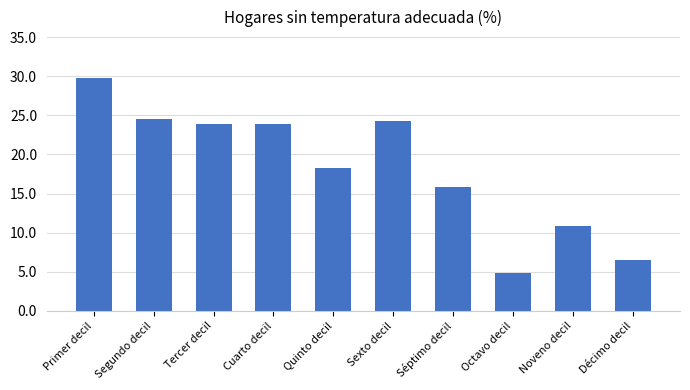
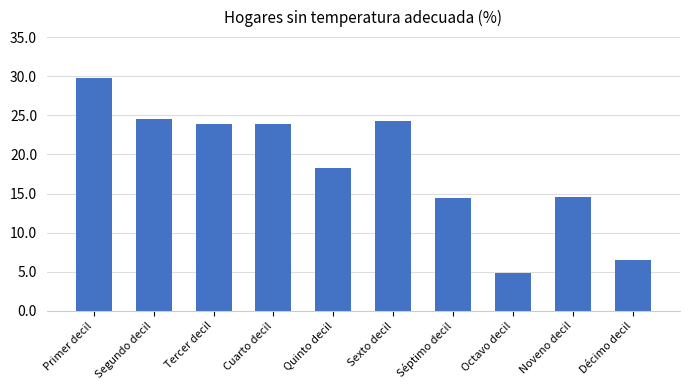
  {
    "Primer decil": 30,
    "Segundo decil": 25,
    "Tercer decil": 24,
    "Cuarto decil": 24,
    "Quinto decil": 18,
    "Sexto decil": 24,
-   "Séptimo decil": 16,
+   "Séptimo decil": 14,
    "Octavo decil": 5,
-   "Noveno decil": 11,
+   "Noveno decil": 15,
    "Décimo decil": 7
  }
